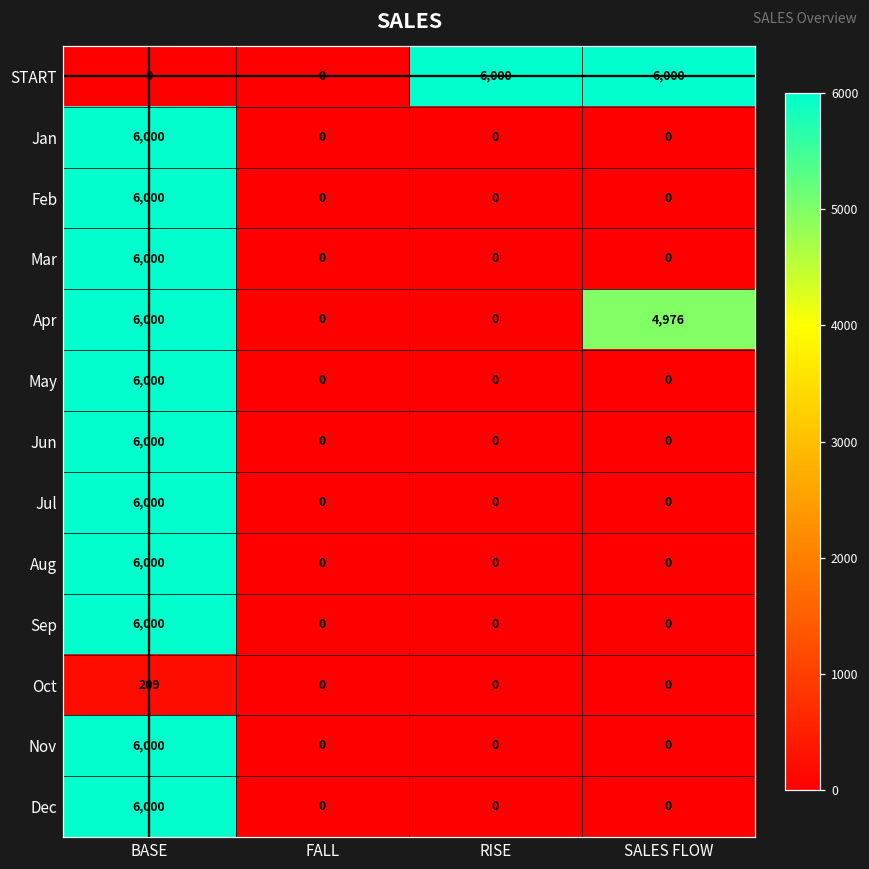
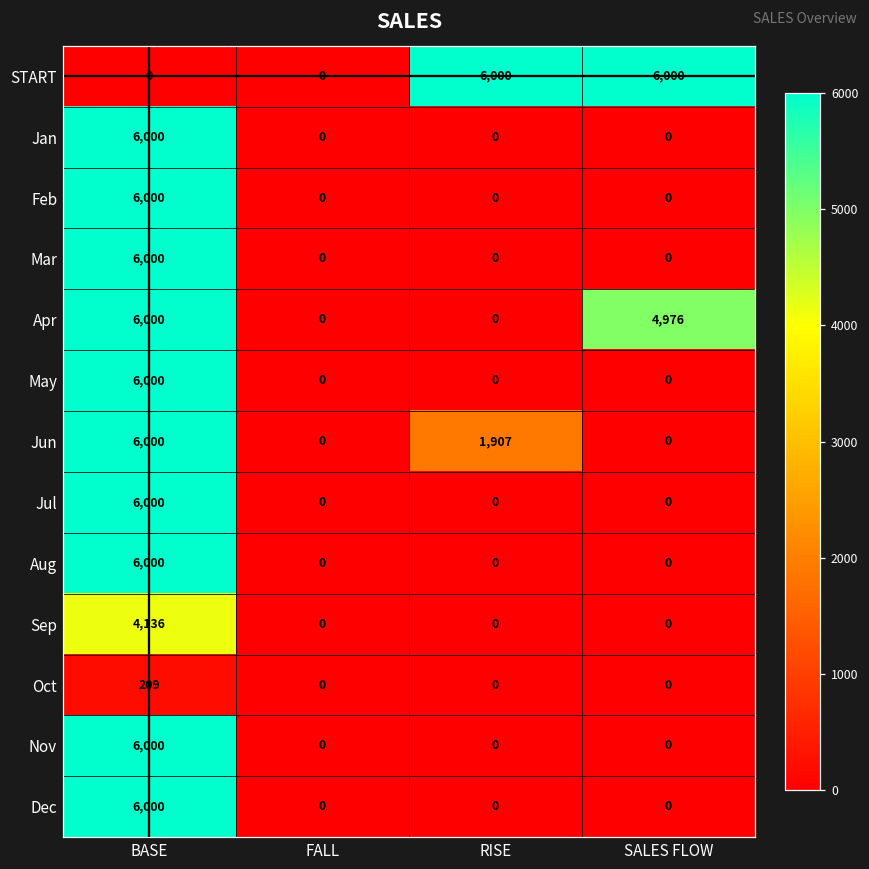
  {
    "START": {
      "BASE": "0",
      "FALL": "0",
      "RISE": "6,000",
      "SALES FLOW": "6,000"
    },
    "Jan": {
      "BASE": "6,000",
      "FALL": "0",
      "RISE": "0",
      "SALES FLOW": "0"
    },
    "Feb": {
      "BASE": "6,000",
      "FALL": "0",
      "RISE": "0",
      "SALES FLOW": "0"
    },
    "Mar": {
      "BASE": "6,000",
      "FALL": "0",
      "RISE": "0",
      "SALES FLOW": "0"
    },
    "Apr": {
      "BASE": "6,000",
      "FALL": "0",
      "RISE": "0",
      "SALES FLOW": "4,976"
    },
    "May": {
      "BASE": "6,000",
      "FALL": "0",
      "RISE": "0",
      "SALES FLOW": "0"
    },
    "Jun": {
      "BASE": "6,000",
      "FALL": "0",
-     "RISE": "0",
+     "RISE": "1,907",
      "SALES FLOW": "0"
    },
    "Jul": {
      "BASE": "6,000",
      "FALL": "0",
      "RISE": "0",
      "SALES FLOW": "0"
    },
    "Aug": {
      "BASE": "6,000",
      "FALL": "0",
      "RISE": "0",
      "SALES FLOW": "0"
    },
    "Sep": {
-     "BASE": "6,000",
+     "BASE": "4,136",
      "FALL": "0",
      "RISE": "0",
      "SALES FLOW": "0"
    },
    "Oct": {
      "BASE": "209",
      "FALL": "0",
      "RISE": "0",
      "SALES FLOW": "0"
    },
    "Nov": {
      "BASE": "6,000",
      "FALL": "0",
      "RISE": "0",
      "SALES FLOW": "0"
    },
    "Dec": {
      "BASE": "6,000",
      "FALL": "0",
      "RISE": "0",
      "SALES FLOW": "0"
    }
  }
